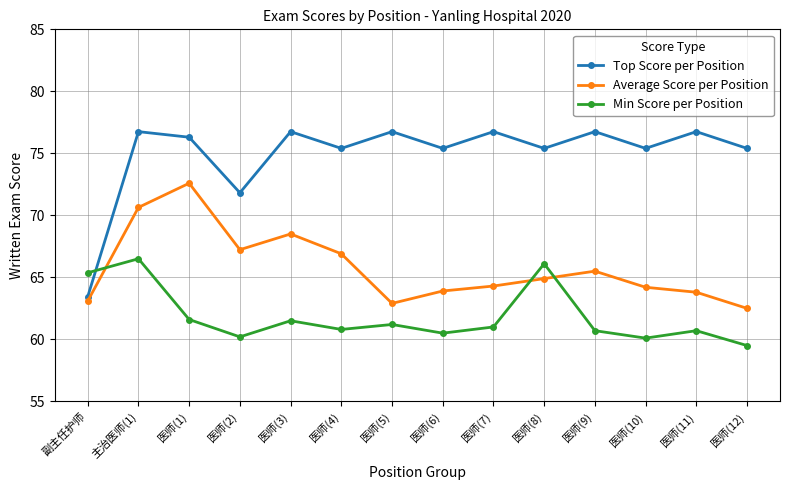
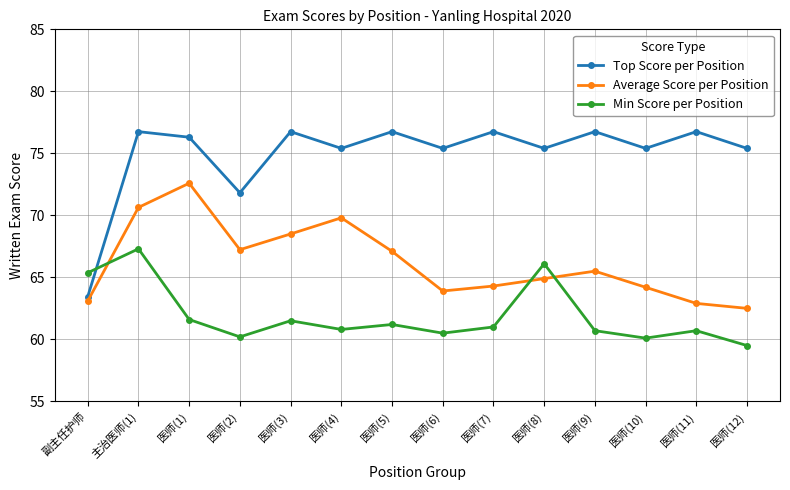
  {
    "Top Score per Position": {
      "副主任护师": 63.5,
      "主治医师(1)": 76.8,
      "医师(1)": 76.3,
      "医师(2)": 71.8,
      "医师(3)": 76.8,
      "医师(4)": 75.4,
      "医师(5)": 76.8,
      "医师(6)": 75.4,
      "医师(7)": 76.8,
      "医师(8)": 75.4,
      "医师(9)": 76.8,
      "医师(10)": 75.4,
      "医师(11)": 76.8,
      "医师(12)": 75.4
    },
    "Average Score per Position": {
      "副主任护师": 63.1,
      "主治医师(1)": 70.6,
      "医师(1)": 72.6,
      "医师(2)": 67.2,
      "医师(3)": 68.5,
-     "医师(4)": 66.9,
-     "医师(5)": 62.9,
+     "医师(4)": 69.8,
+     "医师(5)": 67.1,
      "医师(6)": 63.9,
      "医师(7)": 64.3,
      "医师(8)": 64.9,
      "医师(9)": 65.5,
      "医师(10)": 64.2,
-     "医师(11)": 63.8,
+     "医师(11)": 62.9,
      "医师(12)": 62.5
    },
    "Min Score per Position": {
      "副主任护师": 65.4,
-     "主治医师(1)": 66.5,
+     "主治医师(1)": 67.3,
      "医师(1)": 61.6,
      "医师(2)": 60.2,
      "医师(3)": 61.5,
      "医师(4)": 60.8,
      "医师(5)": 61.2,
      "医师(6)": 60.5,
      "医师(7)": 61.0,
      "医师(8)": 66.1,
      "医师(9)": 60.7,
      "医师(10)": 60.1,
      "医师(11)": 60.7,
      "医师(12)": 59.5
    }
  }
